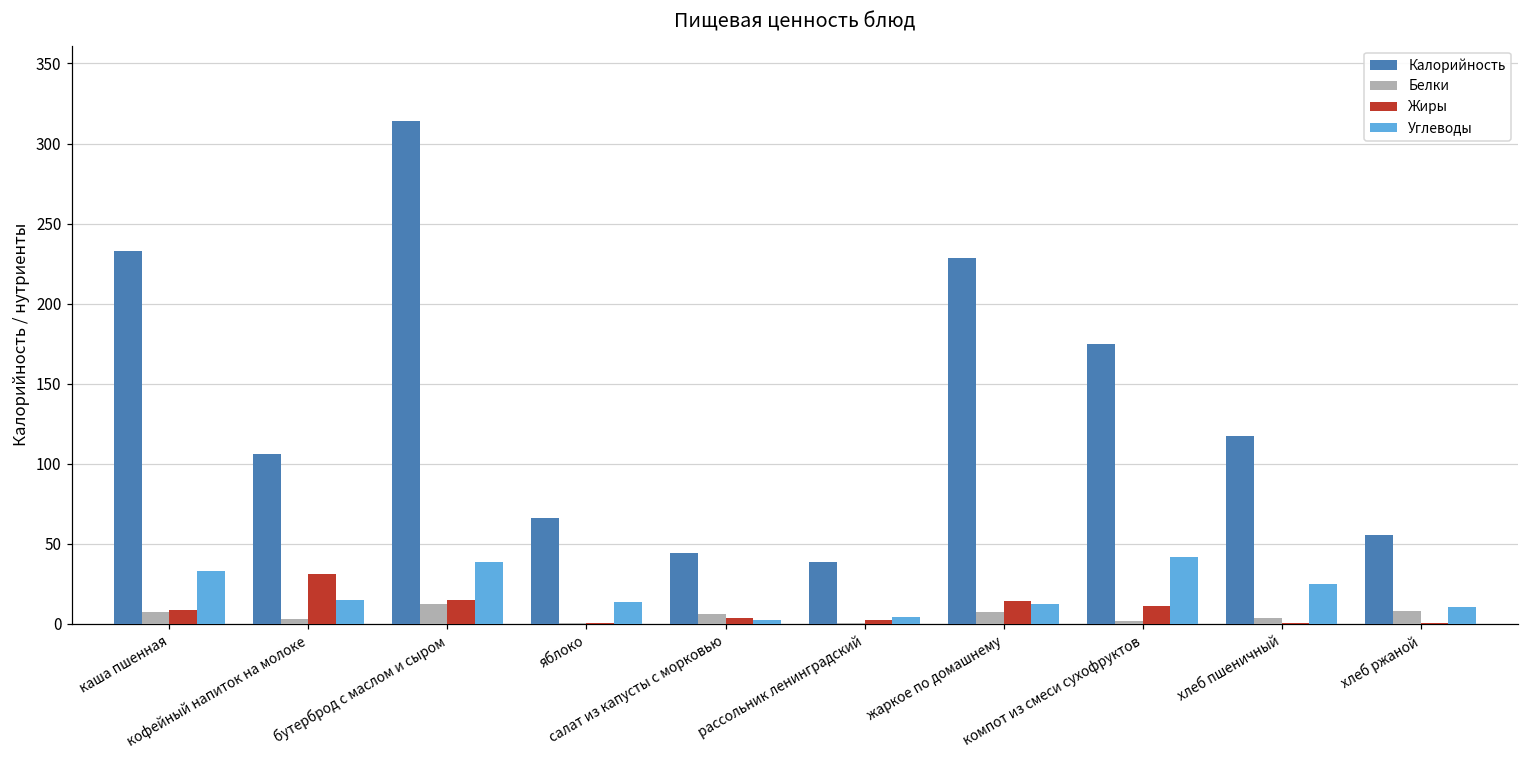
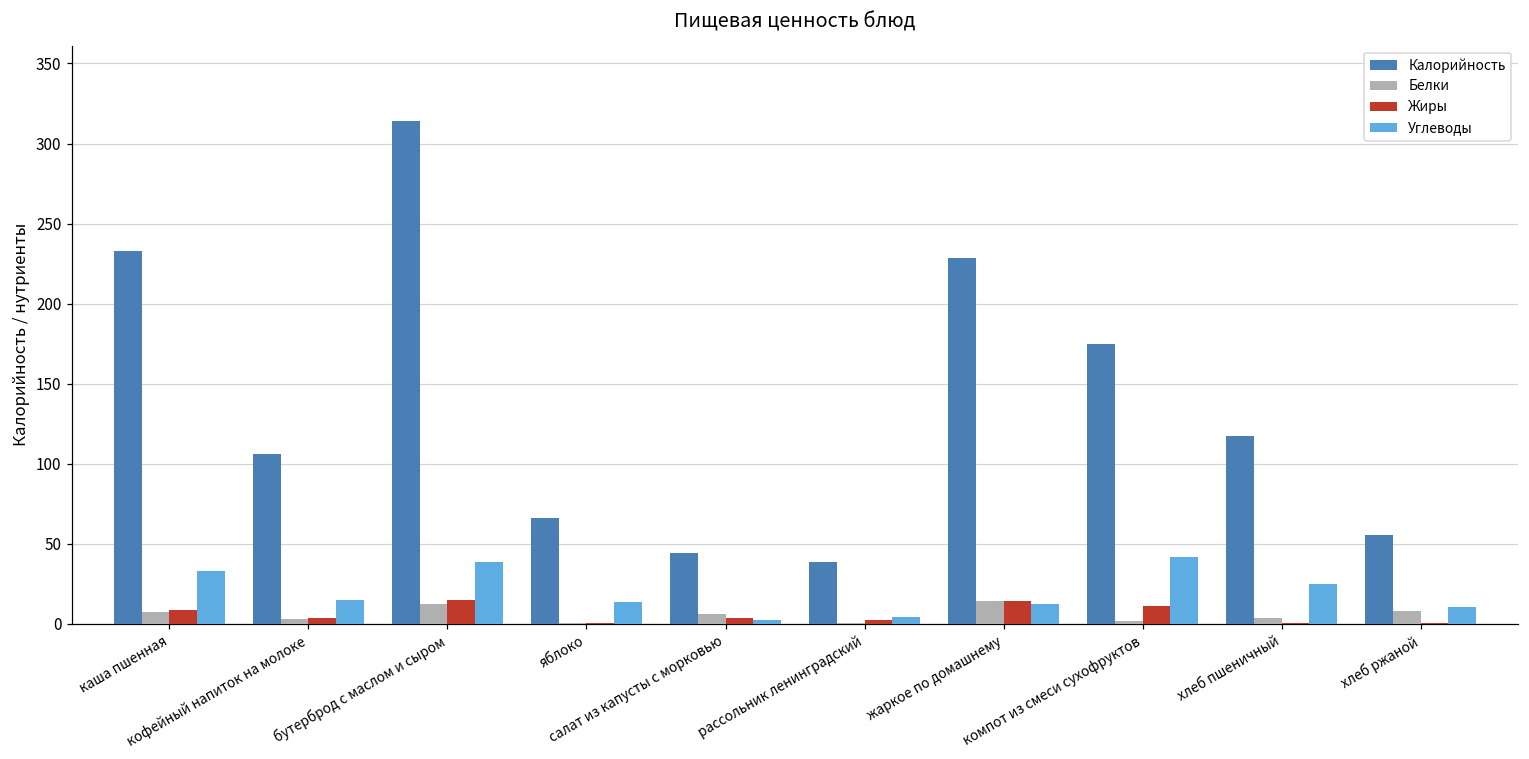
  {
    "Калорийность": {
      "каша пшенная": 233,
      "кофейный напиток на молоке": 106,
      "бутерброд с маслом и сыром": 314,
      "яблоко": 66,
      "салат из капусты с морковью": 44,
      "рассольник ленинградский": 39,
      "жаркое по домашнему": 228,
      "компот из смеси сухофруктов": 175,
      "хлеб пшеничный": 118,
      "хлеб ржаной": 56
    },
    "Белки": {
      "каша пшенная": 7,
      "кофейный напиток на молоке": 3,
      "бутерброд с маслом и сыром": 12,
      "салат из капусты с морковью": 6,
-     "жаркое по домашнему": 7,
+     "жаркое по домашнему": 14,
      "компот из смеси сухофруктов": 2,
      "хлеб пшеничный": 4,
      "хлеб ржаной": 8
    },
    "Жиры": {
      "каша пшенная": 8,
-     "кофейный напиток на молоке": 31,
+     "кофейный напиток на молоке": 4,
      "бутерброд с маслом и сыром": 15,
      "салат из капусты с морковью": 4,
      "рассольник ленинградский": 2,
      "жаркое по домашнему": 14,
      "компот из смеси сухофруктов": 11
    },
    "Углеводы": {
      "каша пшенная": 33,
      "кофейный напиток на молоке": 15,
      "бутерброд с маслом и сыром": 39,
      "яблоко": 14,
      "салат из капусты с морковью": 2,
      "рассольник ленинградский": 4,
      "жаркое по домашнему": 13,
      "компот из смеси сухофруктов": 42,
      "хлеб пшеничный": 25,
      "хлеб ржаной": 11
    }
  }
